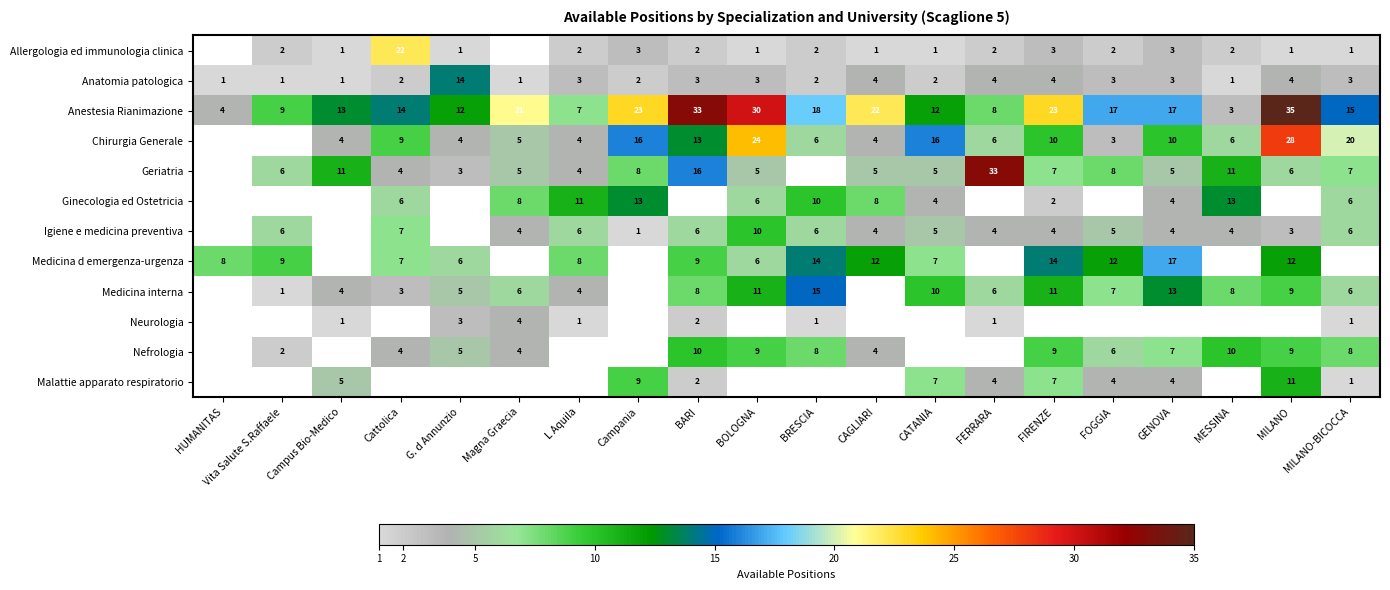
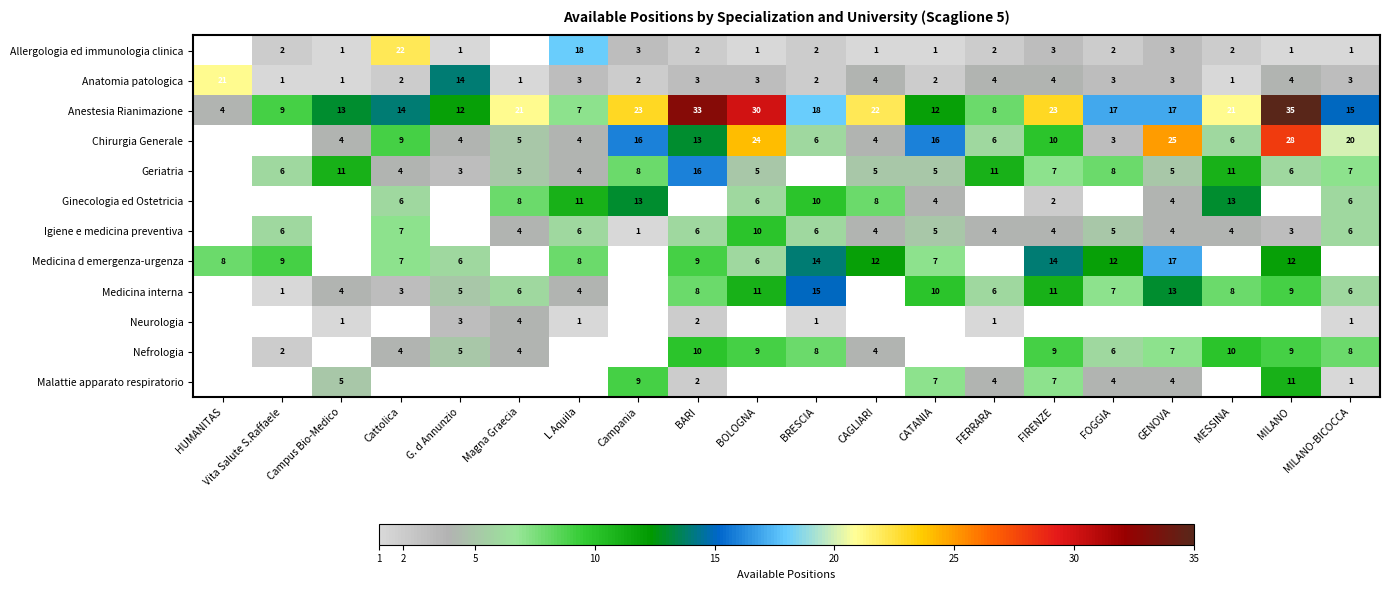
  {
    "Allergologia ed immunologia clinica": {
      "Vita Salute S.Raffaele": 2,
      "Campus Bio-Medico": 1,
      "Cattolica": 22,
      "G. d Annunzio": 1,
-     "L Aquila": 2,
+     "L Aquila": 18,
      "Campania": 3,
      "BARI": 2,
      "BOLOGNA": 1,
      "BRESCIA": 2,
      "CAGLIARI": 1,
      "CATANIA": 1,
      "FERRARA": 2,
      "FIRENZE": 3,
      "FOGGIA": 2,
      "GENOVA": 3,
      "MESSINA": 2,
      "MILANO": 1,
      "MILANO-BICOCCA": 1
    },
    "Anatomia patologica": {
-     "HUMANITAS": 1,
+     "HUMANITAS": 21,
      "Vita Salute S.Raffaele": 1,
      "Campus Bio-Medico": 1,
      "Cattolica": 2,
      "G. d Annunzio": 14,
      "Magna Graecia": 1,
      "L Aquila": 3,
      "Campania": 2,
      "BARI": 3,
      "BOLOGNA": 3,
      "BRESCIA": 2,
      "CAGLIARI": 4,
      "CATANIA": 2,
      "FERRARA": 4,
      "FIRENZE": 4,
      "FOGGIA": 3,
      "GENOVA": 3,
      "MESSINA": 1,
      "MILANO": 4,
      "MILANO-BICOCCA": 3
    },
    "Anestesia Rianimazione": {
      "HUMANITAS": 4,
      "Vita Salute S.Raffaele": 9,
      "Campus Bio-Medico": 13,
      "Cattolica": 14,
      "G. d Annunzio": 12,
      "Magna Graecia": 21,
      "L Aquila": 7,
      "Campania": 23,
      "BARI": 33,
      "BOLOGNA": 30,
      "BRESCIA": 18,
      "CAGLIARI": 22,
      "CATANIA": 12,
      "FERRARA": 8,
      "FIRENZE": 23,
      "FOGGIA": 17,
      "GENOVA": 17,
-     "MESSINA": 3,
+     "MESSINA": 21,
      "MILANO": 35,
      "MILANO-BICOCCA": 15
    },
    "Chirurgia Generale": {
      "Campus Bio-Medico": 4,
      "Cattolica": 9,
      "G. d Annunzio": 4,
      "Magna Graecia": 5,
      "L Aquila": 4,
      "Campania": 16,
      "BARI": 13,
      "BOLOGNA": 24,
      "BRESCIA": 6,
      "CAGLIARI": 4,
      "CATANIA": 16,
      "FERRARA": 6,
      "FIRENZE": 10,
      "FOGGIA": 3,
-     "GENOVA": 10,
+     "GENOVA": 25,
      "MESSINA": 6,
      "MILANO": 28,
      "MILANO-BICOCCA": 20
    },
    "Geriatria": {
      "Vita Salute S.Raffaele": 6,
      "Campus Bio-Medico": 11,
      "Cattolica": 4,
      "G. d Annunzio": 3,
      "Magna Graecia": 5,
      "L Aquila": 4,
      "Campania": 8,
      "BARI": 16,
      "BOLOGNA": 5,
      "CAGLIARI": 5,
      "CATANIA": 5,
-     "FERRARA": 33,
+     "FERRARA": 11,
      "FIRENZE": 7,
      "FOGGIA": 8,
      "GENOVA": 5,
      "MESSINA": 11,
      "MILANO": 6,
      "MILANO-BICOCCA": 7
    },
    "Ginecologia ed Ostetricia": {
      "Cattolica": 6,
      "Magna Graecia": 8,
      "L Aquila": 11,
      "Campania": 13,
      "BOLOGNA": 6,
      "BRESCIA": 10,
      "CAGLIARI": 8,
      "CATANIA": 4,
      "FIRENZE": 2,
      "GENOVA": 4,
      "MESSINA": 13,
      "MILANO-BICOCCA": 6
    },
    "Igiene e medicina preventiva": {
      "Vita Salute S.Raffaele": 6,
      "Cattolica": 7,
      "Magna Graecia": 4,
      "L Aquila": 6,
      "Campania": 1,
      "BARI": 6,
      "BOLOGNA": 10,
      "BRESCIA": 6,
      "CAGLIARI": 4,
      "CATANIA": 5,
      "FERRARA": 4,
      "FIRENZE": 4,
      "FOGGIA": 5,
      "GENOVA": 4,
      "MESSINA": 4,
      "MILANO": 3,
      "MILANO-BICOCCA": 6
    },
    "Medicina d emergenza-urgenza": {
      "HUMANITAS": 8,
      "Vita Salute S.Raffaele": 9,
      "Cattolica": 7,
      "G. d Annunzio": 6,
      "L Aquila": 8,
      "BARI": 9,
      "BOLOGNA": 6,
      "BRESCIA": 14,
      "CAGLIARI": 12,
      "CATANIA": 7,
      "FIRENZE": 14,
      "FOGGIA": 12,
      "GENOVA": 17,
      "MILANO": 12
    },
    "Medicina interna": {
      "Vita Salute S.Raffaele": 1,
      "Campus Bio-Medico": 4,
      "Cattolica": 3,
      "G. d Annunzio": 5,
      "Magna Graecia": 6,
      "L Aquila": 4,
      "BARI": 8,
      "BOLOGNA": 11,
      "BRESCIA": 15,
      "CATANIA": 10,
      "FERRARA": 6,
      "FIRENZE": 11,
      "FOGGIA": 7,
      "GENOVA": 13,
      "MESSINA": 8,
      "MILANO": 9,
      "MILANO-BICOCCA": 6
    },
    "Neurologia": {
      "Campus Bio-Medico": 1,
      "G. d Annunzio": 3,
      "Magna Graecia": 4,
      "L Aquila": 1,
      "BARI": 2,
      "BRESCIA": 1,
      "FERRARA": 1,
      "MILANO-BICOCCA": 1
    },
    "Nefrologia": {
      "Vita Salute S.Raffaele": 2,
      "Cattolica": 4,
      "G. d Annunzio": 5,
      "Magna Graecia": 4,
      "BARI": 10,
      "BOLOGNA": 9,
      "BRESCIA": 8,
      "CAGLIARI": 4,
      "FIRENZE": 9,
      "FOGGIA": 6,
      "GENOVA": 7,
      "MESSINA": 10,
      "MILANO": 9,
      "MILANO-BICOCCA": 8
    },
    "Malattie apparato respiratorio": {
      "Campus Bio-Medico": 5,
      "Campania": 9,
      "BARI": 2,
      "CATANIA": 7,
      "FERRARA": 4,
      "FIRENZE": 7,
      "FOGGIA": 4,
      "GENOVA": 4,
      "MILANO": 11,
      "MILANO-BICOCCA": 1
    }
  }
